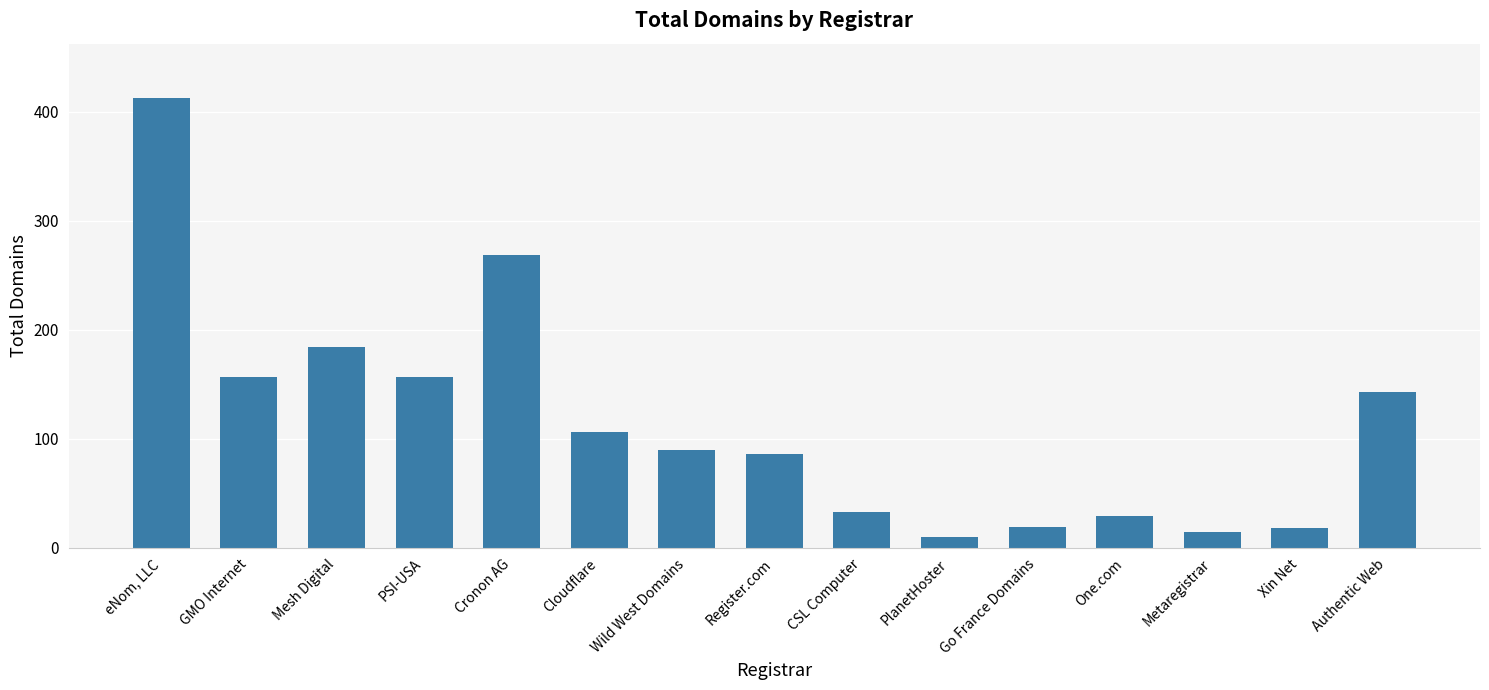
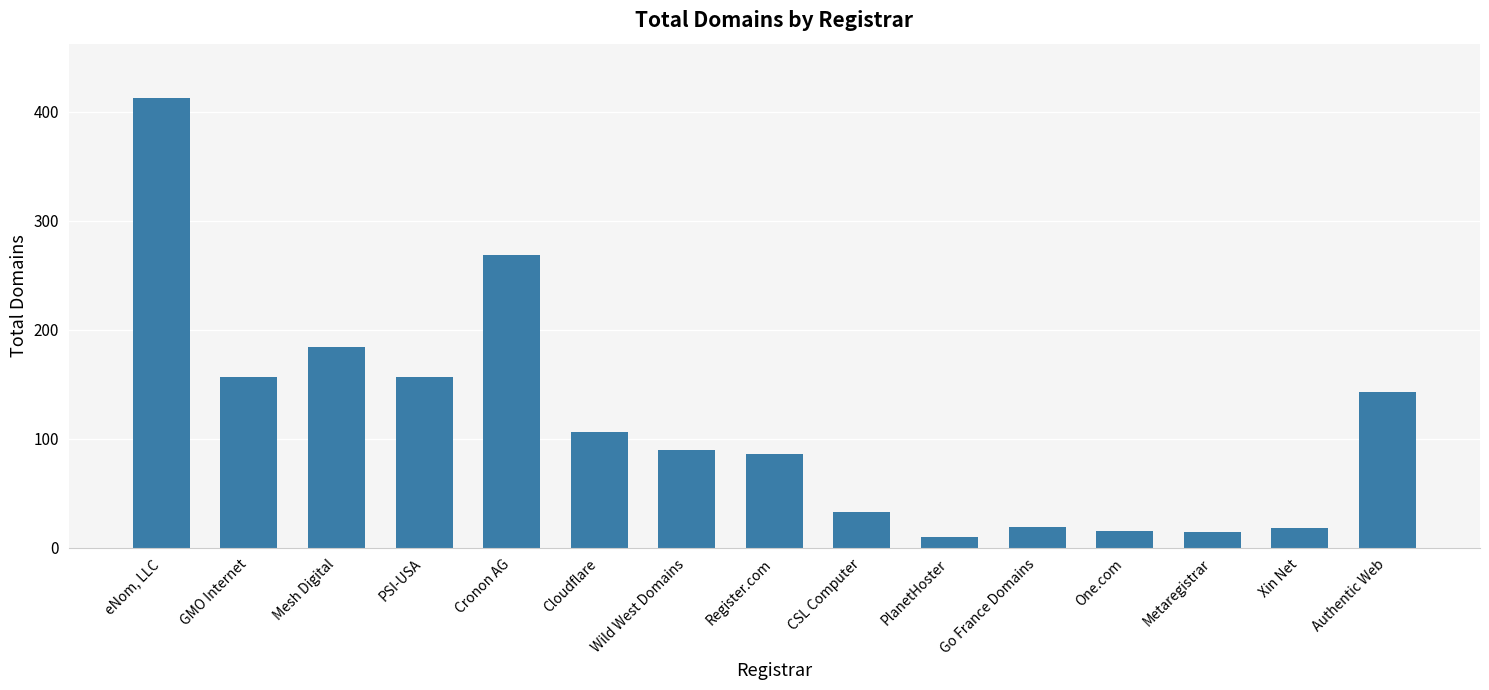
  {
    "eNom, LLC": 413,
    "GMO Internet": 157,
    "Mesh Digital": 184,
    "PSI-USA": 157,
    "Cronon AG": 269,
    "Cloudflare": 106,
    "Wild West Domains": 90,
    "Register.com": 86,
    "CSL Computer": 33,
    "PlanetHoster": 10,
    "Go France Domains": 19,
-   "One.com": 29,
+   "One.com": 15,
    "Metaregistrar": 14,
    "Xin Net": 18,
    "Authentic Web": 143
  }
